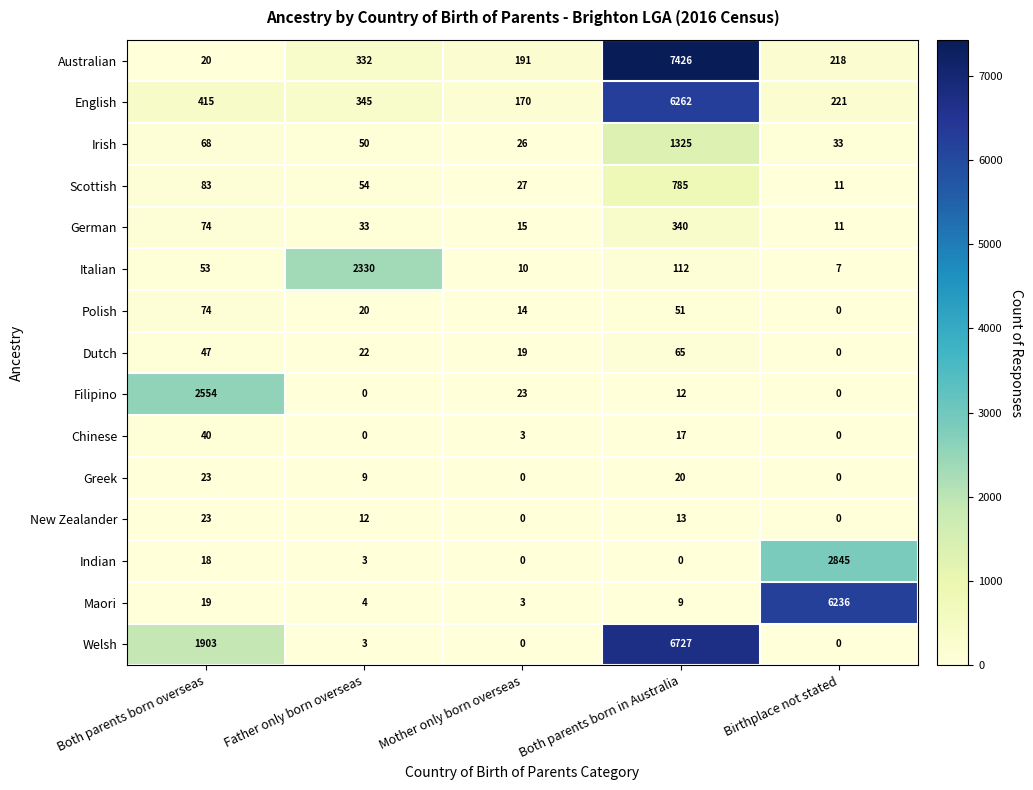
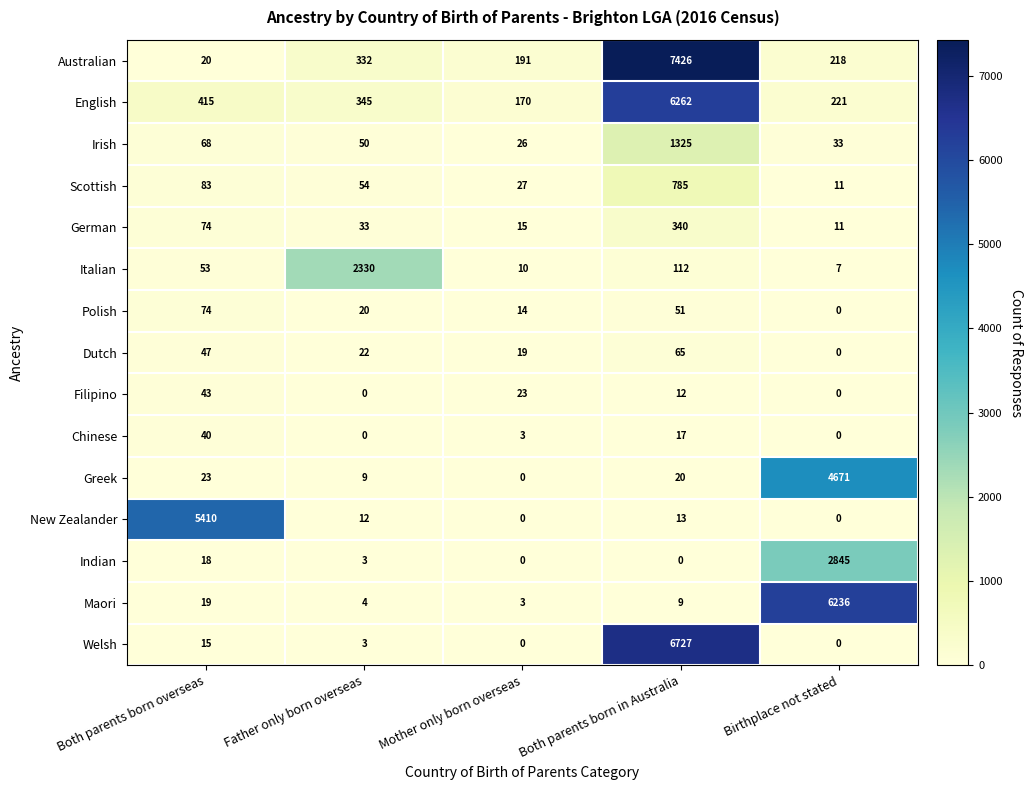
  {
    "Australian": {
      "Both parents born overseas": 20,
      "Father only born overseas": 332,
      "Mother only born overseas": 191,
      "Both parents born in Australia": 7426,
      "Birthplace not stated": 218
    },
    "English": {
      "Both parents born overseas": 415,
      "Father only born overseas": 345,
      "Mother only born overseas": 170,
      "Both parents born in Australia": 6262,
      "Birthplace not stated": 221
    },
    "Irish": {
      "Both parents born overseas": 68,
      "Father only born overseas": 50,
      "Mother only born overseas": 26,
      "Both parents born in Australia": 1325,
      "Birthplace not stated": 33
    },
    "Scottish": {
      "Both parents born overseas": 83,
      "Father only born overseas": 54,
      "Mother only born overseas": 27,
      "Both parents born in Australia": 785,
      "Birthplace not stated": 11
    },
    "German": {
      "Both parents born overseas": 74,
      "Father only born overseas": 33,
      "Mother only born overseas": 15,
      "Both parents born in Australia": 340,
      "Birthplace not stated": 11
    },
    "Italian": {
      "Both parents born overseas": 53,
      "Father only born overseas": 2330,
      "Mother only born overseas": 10,
      "Both parents born in Australia": 112,
      "Birthplace not stated": 7
    },
    "Polish": {
      "Both parents born overseas": 74,
      "Father only born overseas": 20,
      "Mother only born overseas": 14,
      "Both parents born in Australia": 51,
      "Birthplace not stated": 0
    },
    "Dutch": {
      "Both parents born overseas": 47,
      "Father only born overseas": 22,
      "Mother only born overseas": 19,
      "Both parents born in Australia": 65,
      "Birthplace not stated": 0
    },
    "Filipino": {
-     "Both parents born overseas": 2554,
+     "Both parents born overseas": 43,
      "Father only born overseas": 0,
      "Mother only born overseas": 23,
      "Both parents born in Australia": 12,
      "Birthplace not stated": 0
    },
    "Chinese": {
      "Both parents born overseas": 40,
      "Father only born overseas": 0,
      "Mother only born overseas": 3,
      "Both parents born in Australia": 17,
      "Birthplace not stated": 0
    },
    "Greek": {
      "Both parents born overseas": 23,
      "Father only born overseas": 9,
      "Mother only born overseas": 0,
      "Both parents born in Australia": 20,
-     "Birthplace not stated": 0
+     "Birthplace not stated": 4671
    },
    "New Zealander": {
-     "Both parents born overseas": 23,
+     "Both parents born overseas": 5410,
      "Father only born overseas": 12,
      "Mother only born overseas": 0,
      "Both parents born in Australia": 13,
      "Birthplace not stated": 0
    },
    "Indian": {
      "Both parents born overseas": 18,
      "Father only born overseas": 3,
      "Mother only born overseas": 0,
      "Both parents born in Australia": 0,
      "Birthplace not stated": 2845
    },
    "Maori": {
      "Both parents born overseas": 19,
      "Father only born overseas": 4,
      "Mother only born overseas": 3,
      "Both parents born in Australia": 9,
      "Birthplace not stated": 6236
    },
    "Welsh": {
-     "Both parents born overseas": 1903,
+     "Both parents born overseas": 15,
      "Father only born overseas": 3,
      "Mother only born overseas": 0,
      "Both parents born in Australia": 6727,
      "Birthplace not stated": 0
    }
  }
